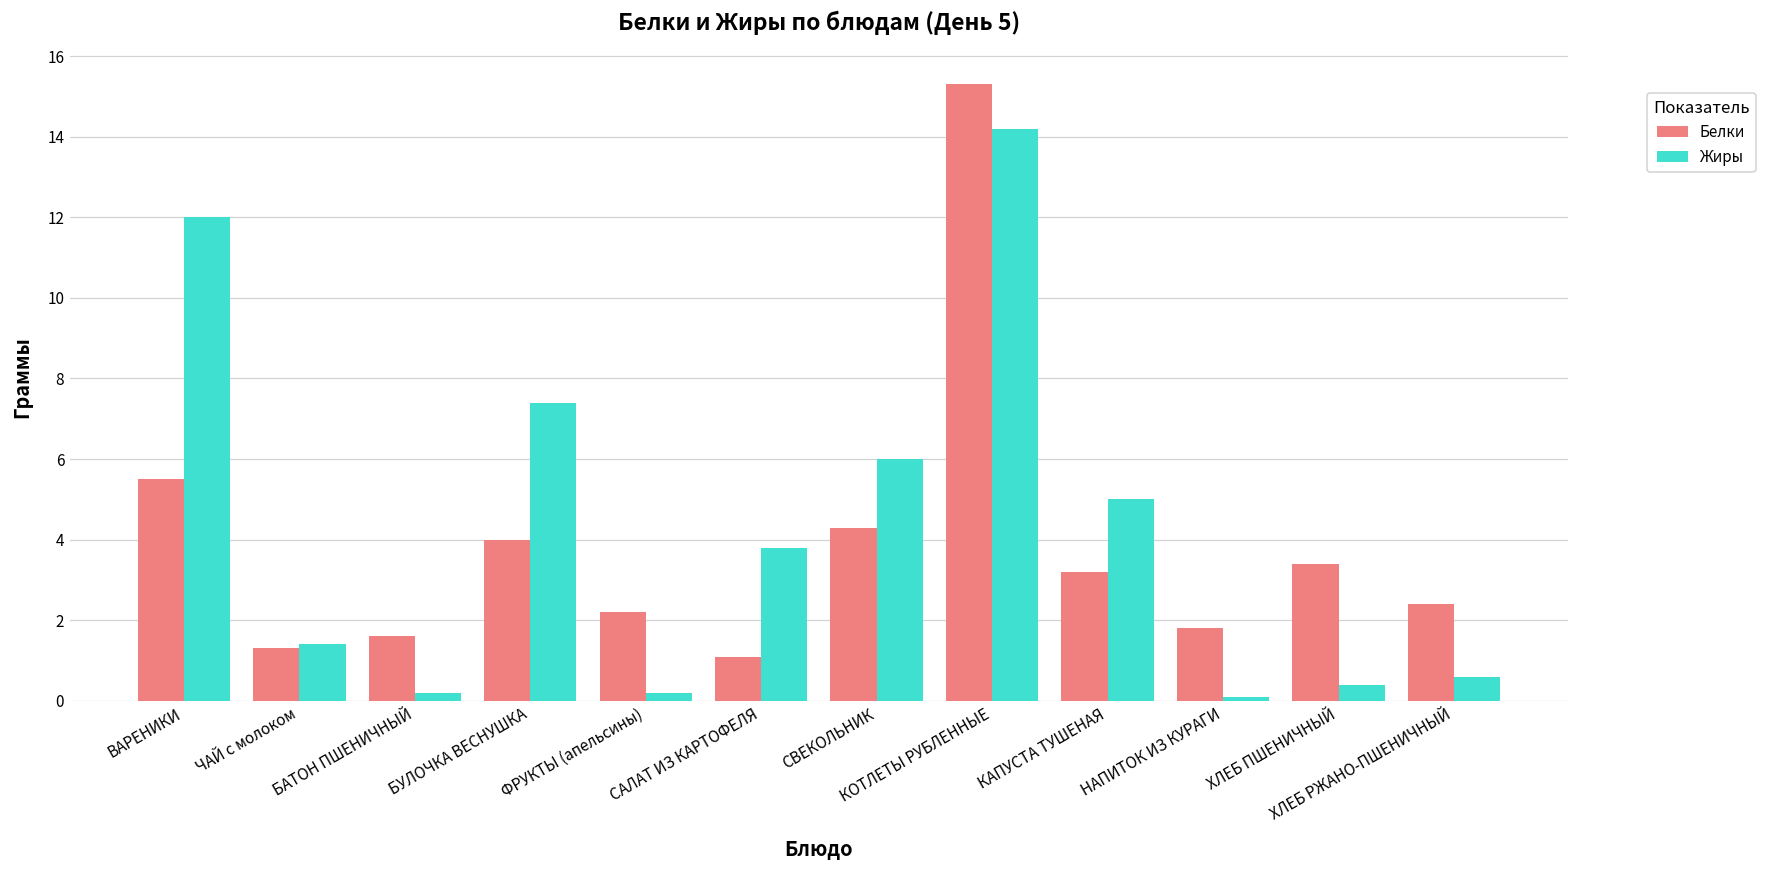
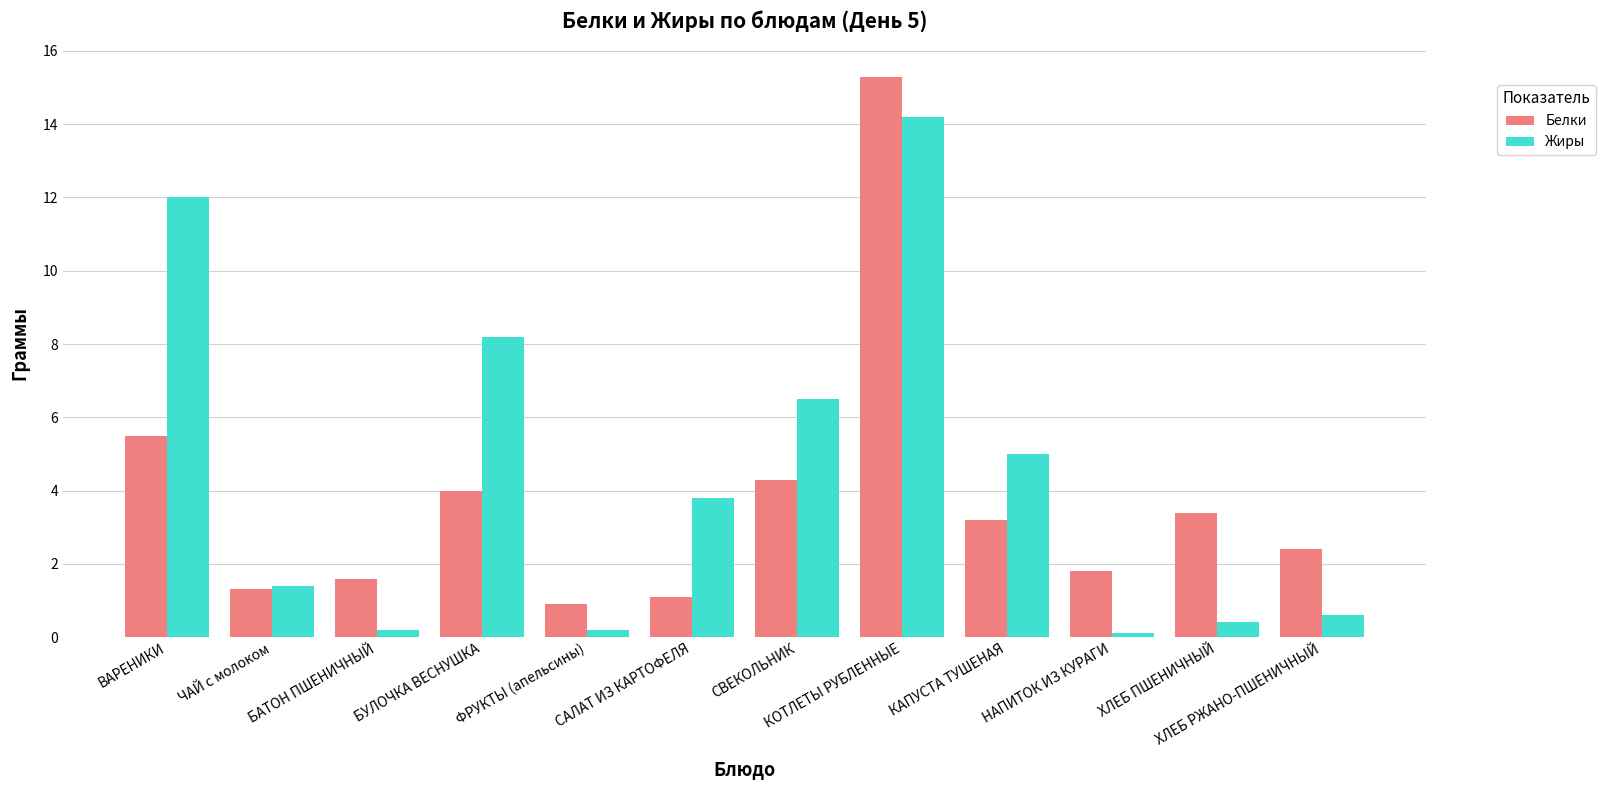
  {
    "Белки": {
      "ВАРЕНИКИ": 5.5,
      "ЧАЙ с молоком": 1.3,
      "БАТОН ПШЕНИЧНЫЙ": 1.6,
      "БУЛОЧКА ВЕСНУШКА": 4.0,
-     "ФРУКТЫ (апельсины)": 2.2,
+     "ФРУКТЫ (апельсины)": 0.9,
      "САЛАТ ИЗ КАРТОФЕЛЯ": 1.1,
      "СВЕКОЛЬНИК": 4.3,
      "КОТЛЕТЫ РУБЛЕННЫЕ": 15.3,
      "КАПУСТА ТУШЕНАЯ": 3.2,
      "НАПИТОК ИЗ КУРАГИ": 1.8,
      "ХЛЕБ ПШЕНИЧНЫЙ": 3.4,
      "ХЛЕБ РЖАНО-ПШЕНИЧНЫЙ": 2.4
    },
    "Жиры": {
      "ВАРЕНИКИ": 12.0,
      "ЧАЙ с молоком": 1.4,
      "БАТОН ПШЕНИЧНЫЙ": 0.2,
-     "БУЛОЧКА ВЕСНУШКА": 7.4,
+     "БУЛОЧКА ВЕСНУШКА": 8.2,
      "ФРУКТЫ (апельсины)": 0.2,
      "САЛАТ ИЗ КАРТОФЕЛЯ": 3.8,
-     "СВЕКОЛЬНИК": 6.0,
+     "СВЕКОЛЬНИК": 6.5,
      "КОТЛЕТЫ РУБЛЕННЫЕ": 14.2,
      "КАПУСТА ТУШЕНАЯ": 5.0,
      "НАПИТОК ИЗ КУРАГИ": 0.1,
      "ХЛЕБ ПШЕНИЧНЫЙ": 0.4,
      "ХЛЕБ РЖАНО-ПШЕНИЧНЫЙ": 0.6
    }
  }
